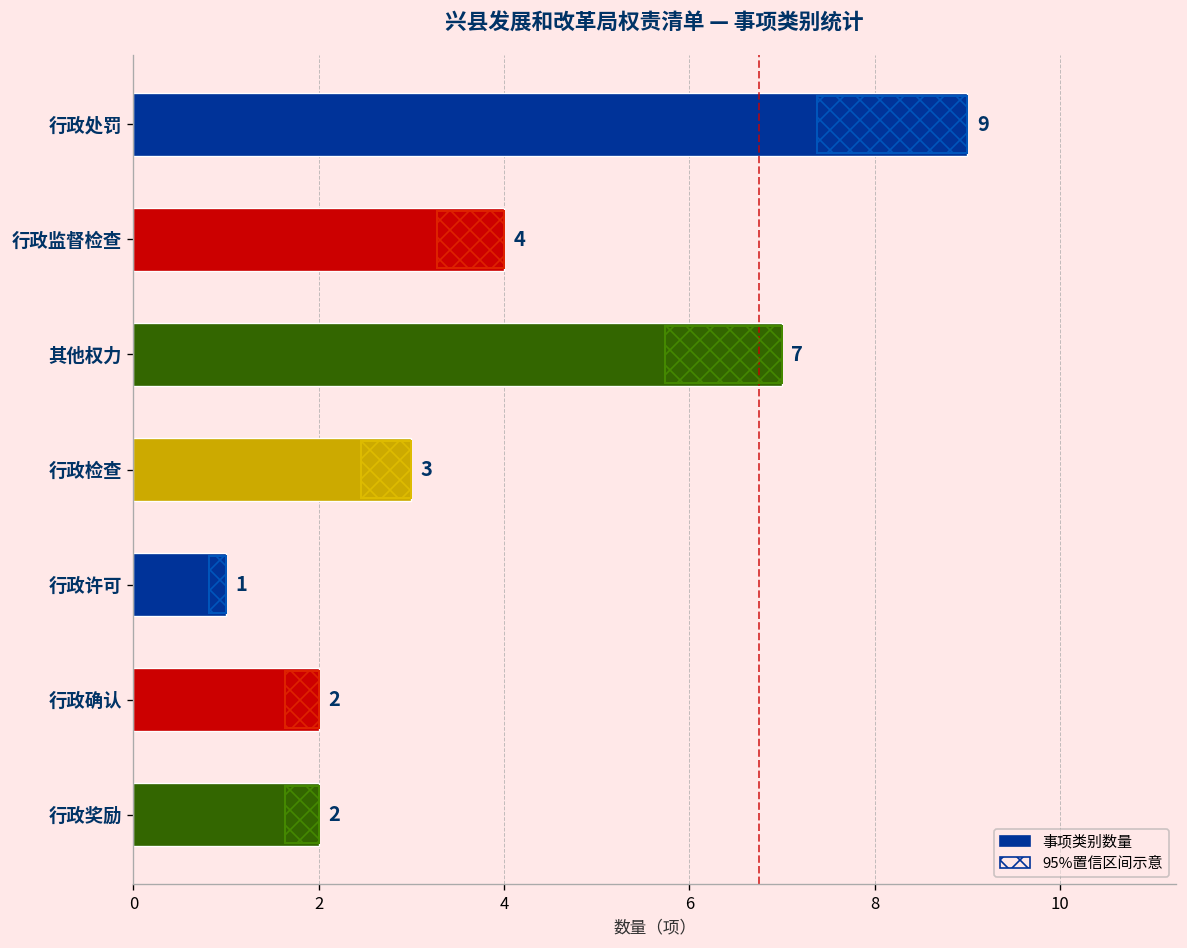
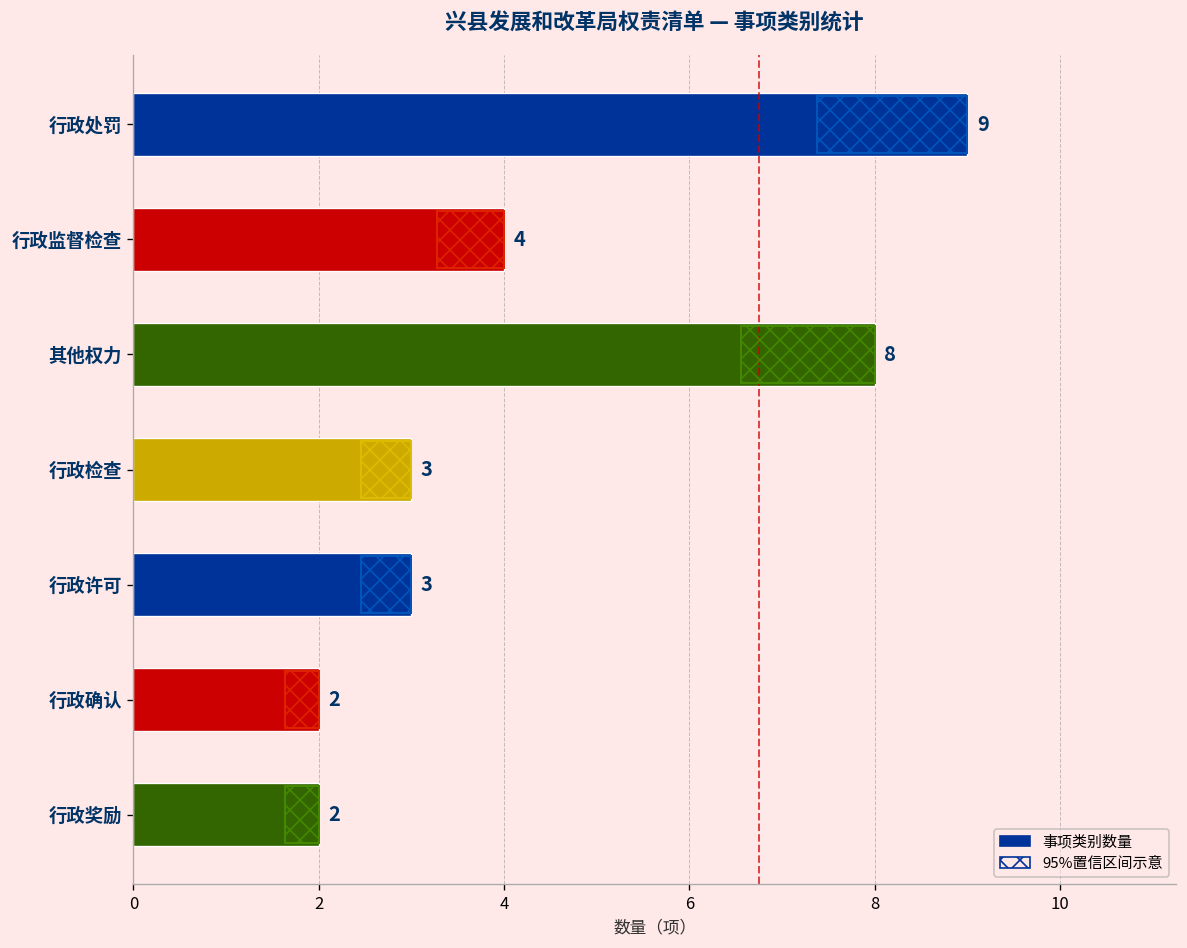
  {
    "行政处罚": 9,
    "行政监督检查": 4,
-   "其他权力": 7,
+   "其他权力": 8,
    "行政检查": 3,
-   "行政许可": 1,
+   "行政许可": 3,
    "行政确认": 2,
    "行政奖励": 2
  }
